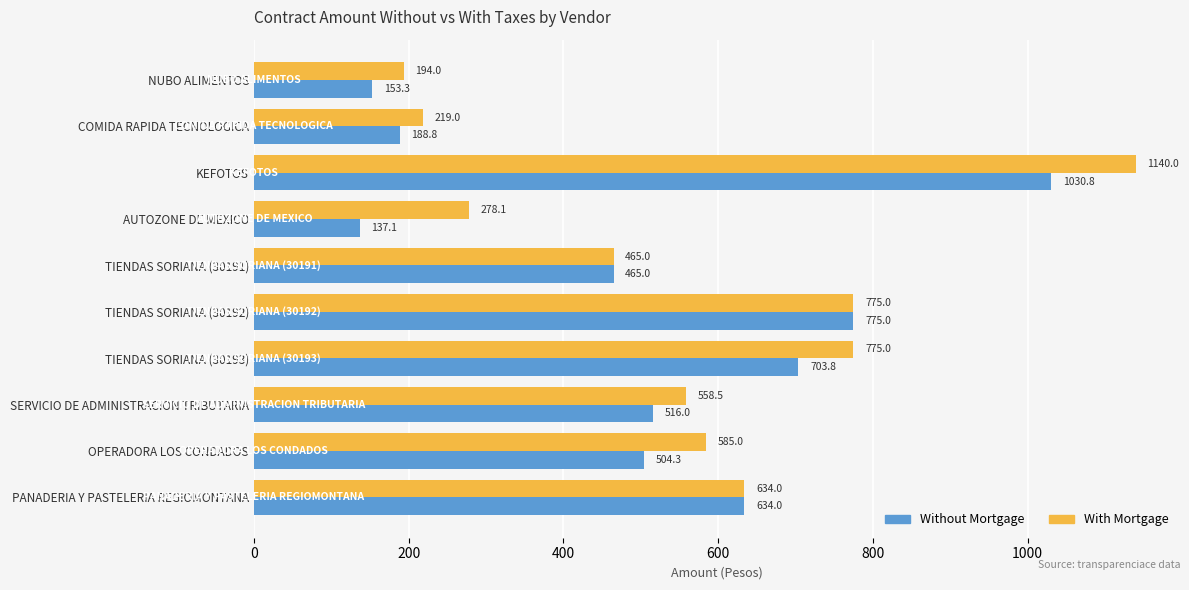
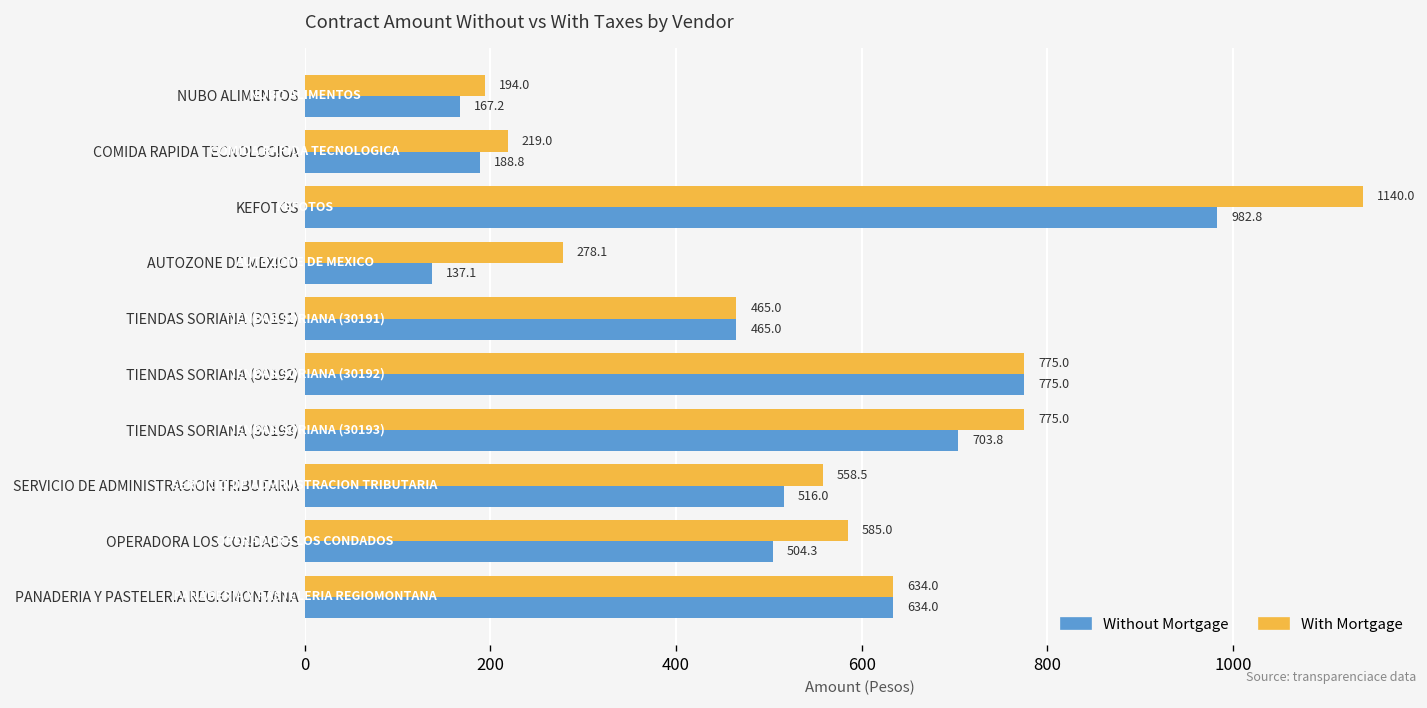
  {
    "Without Mortgage": {
-     "NUBO ALIMENTOS": 153.3,
+     "NUBO ALIMENTOS": 167.2,
      "COMIDA RAPIDA TECNOLOGICA": 188.8,
-     "KEFOTOS": 1030.8,
+     "KEFOTOS": 982.8,
      "AUTOZONE DE MEXICO": 137.1,
      "TIENDAS SORIANA (30191)": 465.0,
      "TIENDAS SORIANA (30192)": 775.0,
      "TIENDAS SORIANA (30193)": 703.8,
      "SERVICIO DE ADMINISTRACION TRIBUTARIA": 516.0,
      "OPERADORA LOS CONDADOS": 504.3,
      "PANADERIA Y PASTELERIA REGIOMONTANA": 634.0
    },
    "With Mortgage": {
      "NUBO ALIMENTOS": 194.0,
      "COMIDA RAPIDA TECNOLOGICA": 219.0,
      "KEFOTOS": 1140.0,
      "AUTOZONE DE MEXICO": 278.1,
      "TIENDAS SORIANA (30191)": 465.0,
      "TIENDAS SORIANA (30192)": 775.0,
      "TIENDAS SORIANA (30193)": 775.0,
      "SERVICIO DE ADMINISTRACION TRIBUTARIA": 558.5,
      "OPERADORA LOS CONDADOS": 585.0,
      "PANADERIA Y PASTELERIA REGIOMONTANA": 634.0
    }
  }
